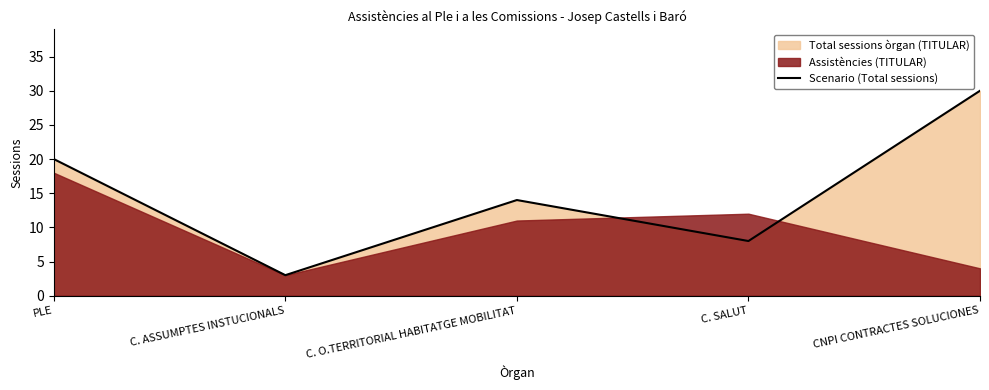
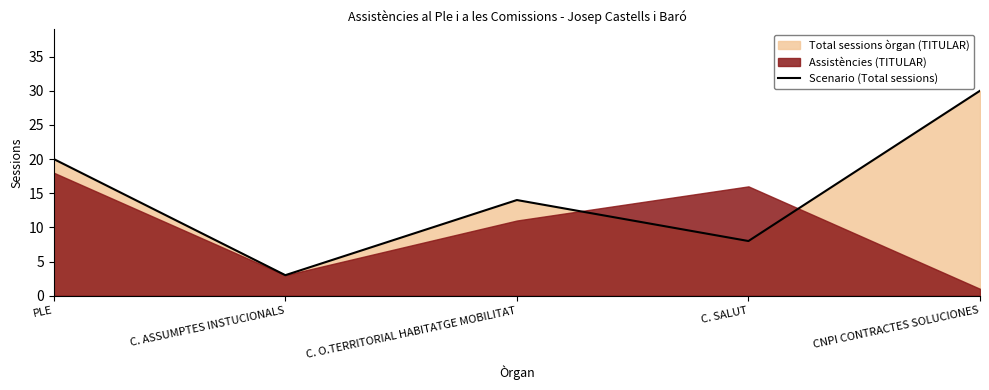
  {
    "Total sessions òrgan (TITULAR)": {
      "PLE": 20,
      "C. O.TERRITORIAL HABITATGE MOBILITAT": 14,
      "C. SALUT": 8,
      "CNPI CONTRACTES SOLUCIONES": 30
    },
    "Assistències (TITULAR)": {
      "PLE": 18,
      "C. O.TERRITORIAL HABITATGE MOBILITAT": 11,
-     "C. SALUT": 12,
-     "CNPI CONTRACTES SOLUCIONES": 4
+     "C. SALUT": 16,
+     "CNPI CONTRACTES SOLUCIONES": 1
    }
  }
